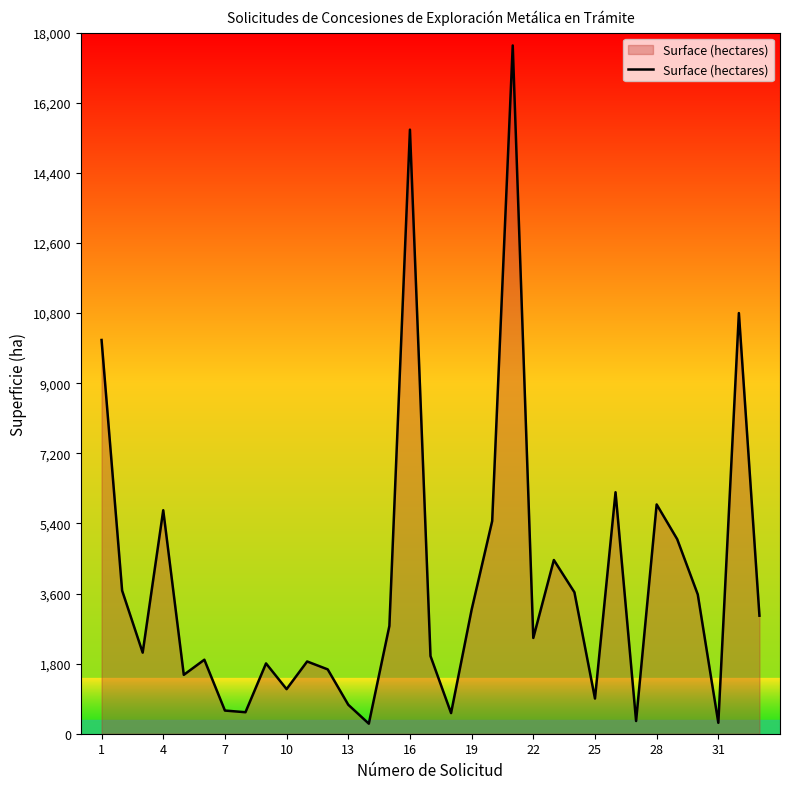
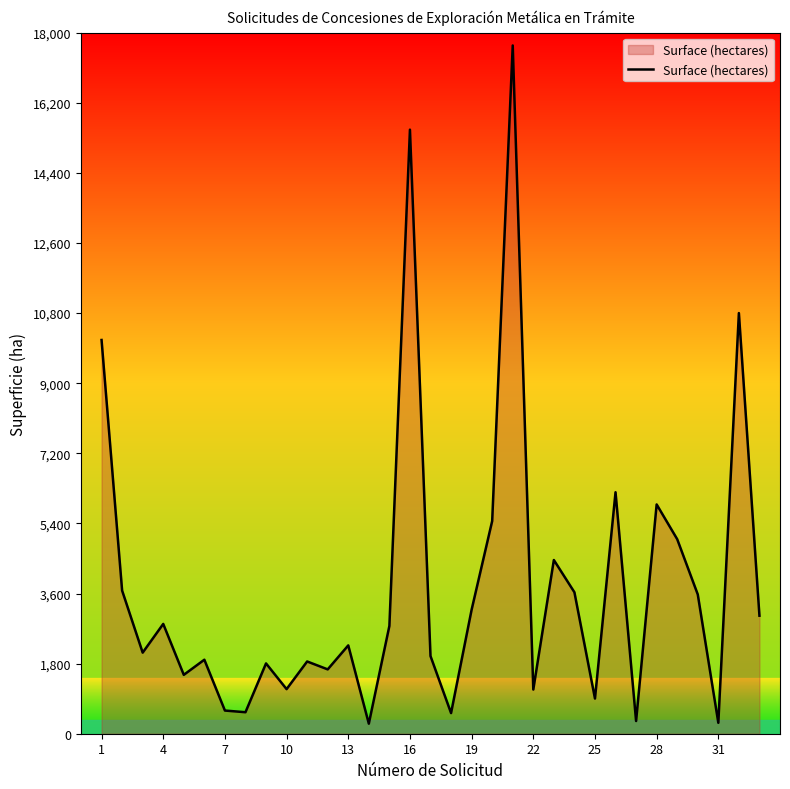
  {
    "1": "10,100",
-   "4": "5,700",
+   "4": "2,800",
    "7": "600",
    "10": "1,100",
-   "13": "700",
+   "13": "2,300",
    "16": "15,500",
    "19": "3,200",
-   "22": "2,500",
+   "22": "1,100",
    "25": "900",
    "28": "5,900"
  }
